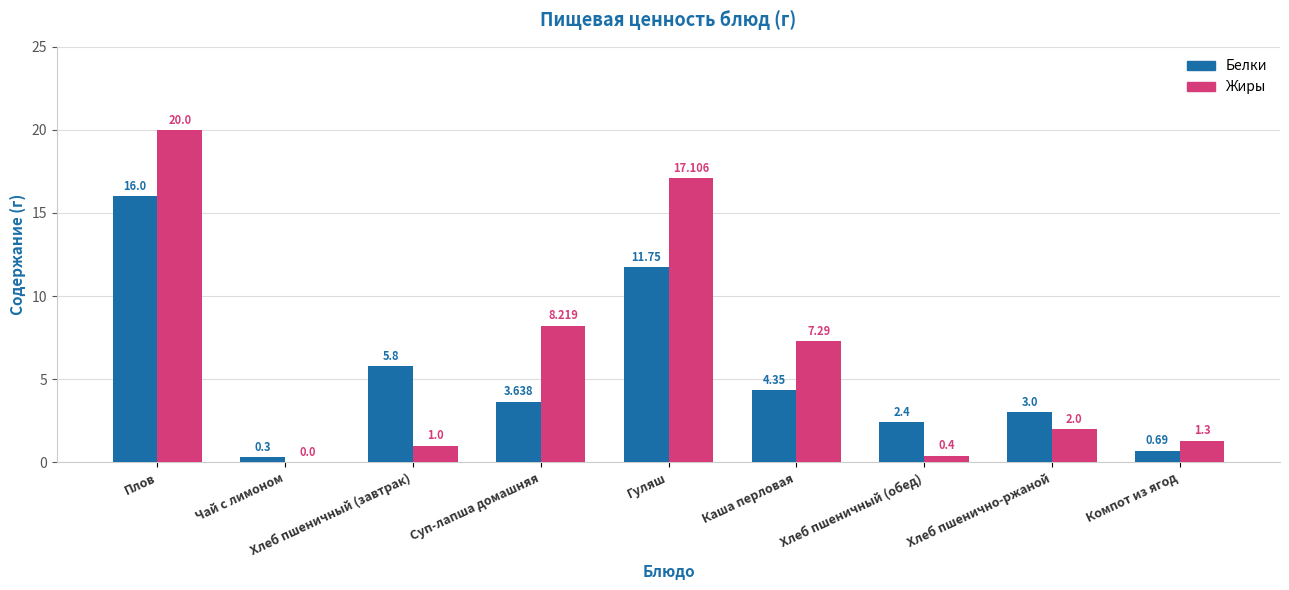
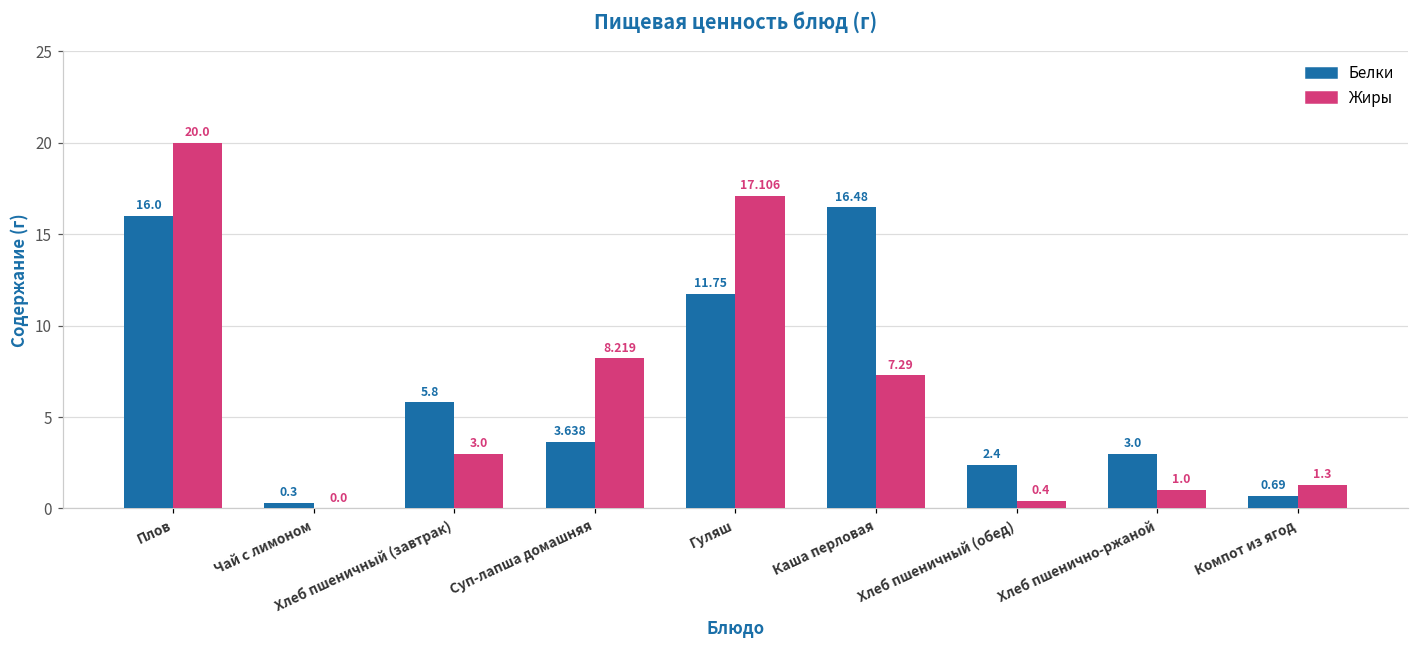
  {
    "Белки": {
      "Плов": 16.0,
      "Чай с лимоном": 0.3,
      "Хлеб пшеничный (завтрак)": 5.8,
      "Суп-лапша домашняя": 3.638,
      "Гуляш": 11.75,
-     "Каша перловая": 4.35,
+     "Каша перловая": 16.48,
      "Хлеб пшеничный (обед)": 2.4,
      "Хлеб пшенично-ржаной": 3.0,
      "Компот из ягод": 0.69
    },
    "Жиры": {
      "Плов": 20.0,
      "Чай с лимоном": 0.0,
-     "Хлеб пшеничный (завтрак)": 1.0,
+     "Хлеб пшеничный (завтрак)": 3.0,
      "Суп-лапша домашняя": 8.219,
      "Гуляш": 17.106,
      "Каша перловая": 7.29,
      "Хлеб пшеничный (обед)": 0.4,
-     "Хлеб пшенично-ржаной": 2.0,
+     "Хлеб пшенично-ржаной": 1.0,
      "Компот из ягод": 1.3
    }
  }
